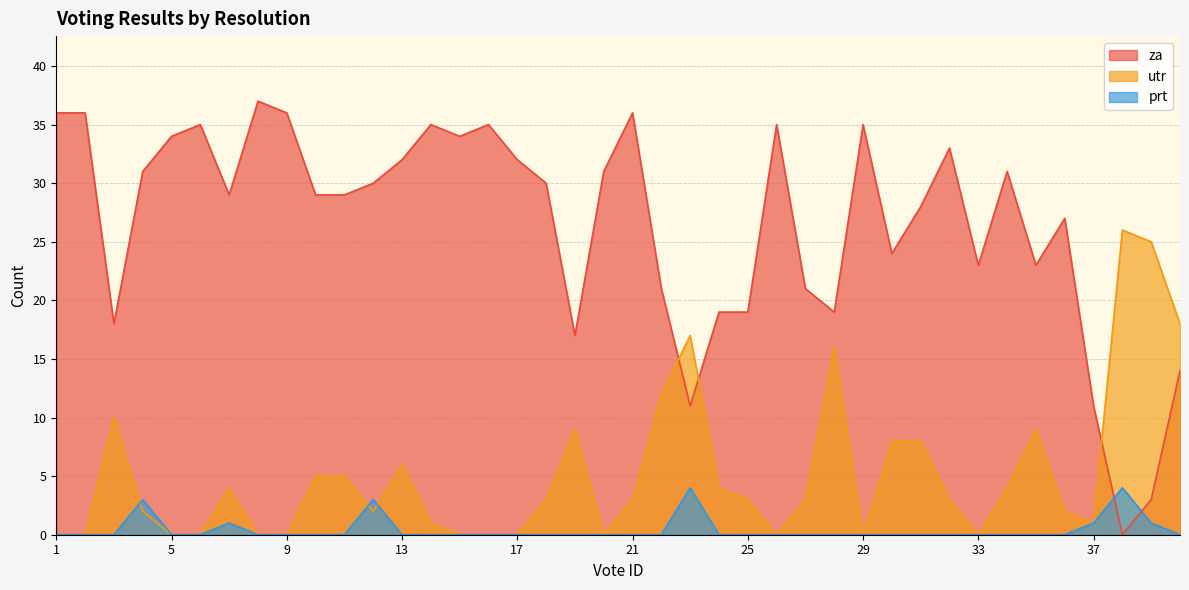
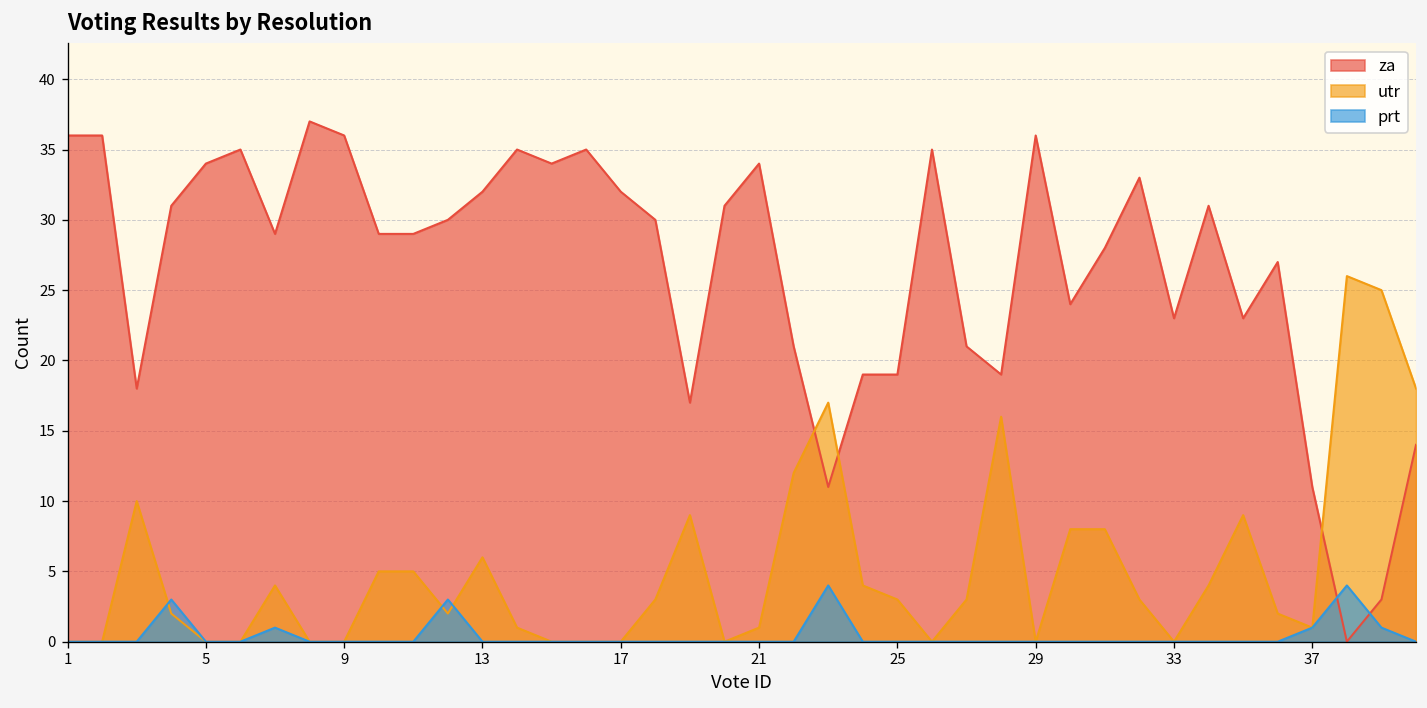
  {
    "za": {
      "1": 36,
      "5": 34,
      "9": 36,
      "13": 32,
      "17": 32,
-     "21": 36,
+     "21": 34,
      "25": 19,
-     "29": 35,
+     "29": 36,
      "33": 23,
      "37": 11
    },
    "utr": {
      "13": 6,
-     "21": 3,
+     "21": 1,
      "25": 3
    },
    "prt": {
      "13": 0,
      "21": 0,
      "25": 0
    }
  }
